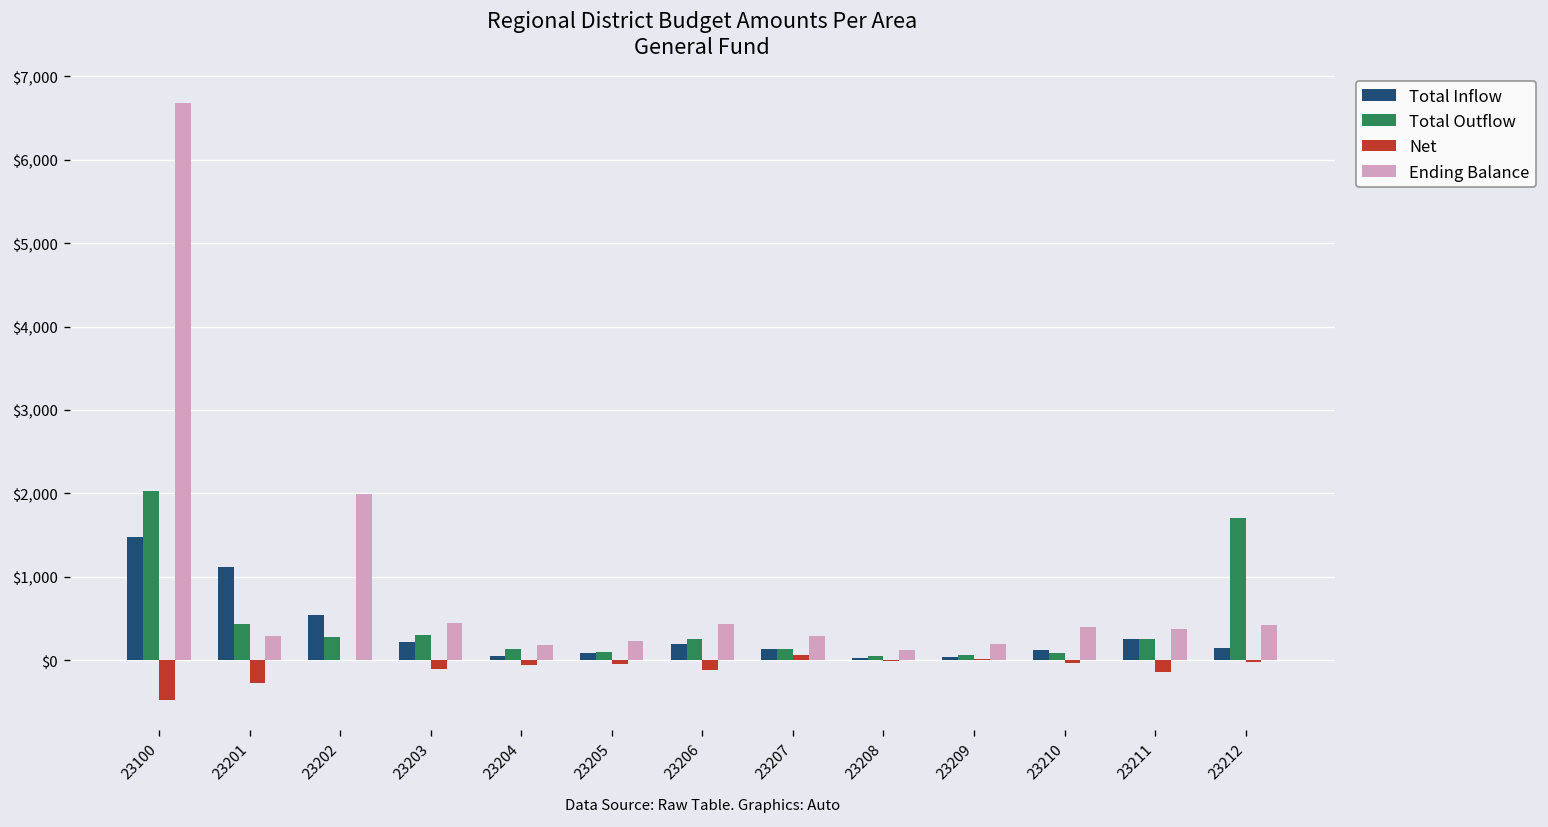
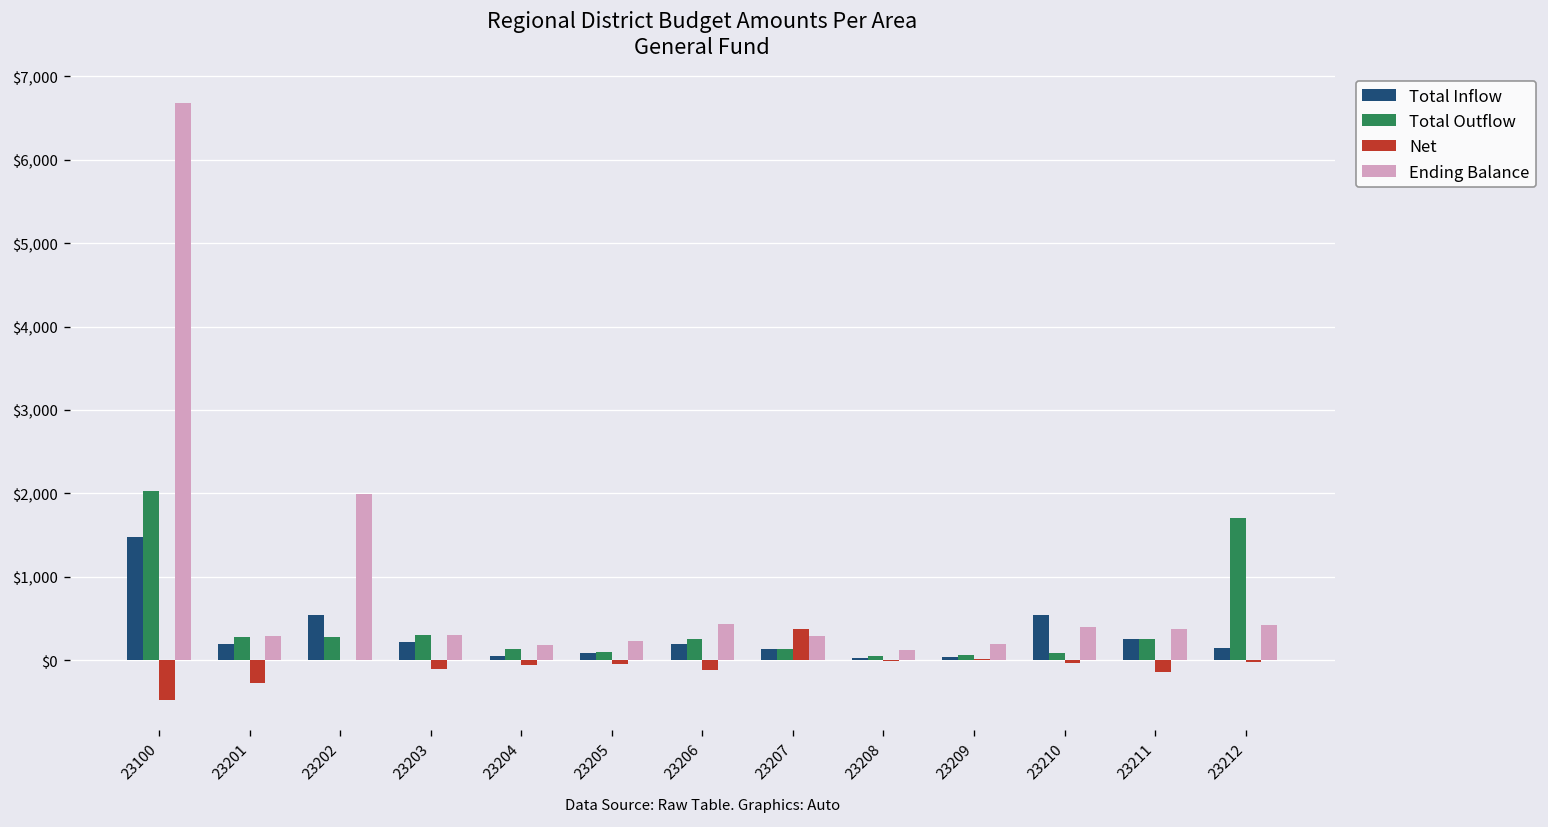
  {
    "Total Inflow": {
      "23100": "$1,500",
-     "23201": "$1,100",
+     "23201": "$200",
      "23202": "$500",
      "23203": "$200",
      "23204": "$100",
      "23205": "$100",
      "23206": "$200",
      "23207": "$100",
      "23209": "$0",
-     "23210": "$100",
+     "23210": "$500",
      "23211": "$200",
      "23212": "$100"
    },
    "Total Outflow": {
      "23100": "$2,000",
-     "23201": "$400",
+     "23201": "$300",
      "23202": "$300",
      "23203": "$300",
      "23204": "$100",
      "23205": "$100",
      "23206": "$300",
      "23207": "$100",
      "23208": "$100",
      "23209": "$100",
      "23210": "$100",
      "23211": "$300",
      "23212": "$1,700"
    },
    "Net": {
      "23100": "$-500",
      "23201": "$-300",
      "23203": "$-100",
      "23204": "$-100",
      "23205": "$0",
      "23206": "$-100",
-     "23207": "$100",
+     "23207": "$400",
      "23210": "$0",
      "23211": "$-100"
    },
    "Ending Balance": {
      "23100": "$6,700",
      "23201": "$300",
      "23202": "$2,000",
-     "23203": "$400",
+     "23203": "$300",
      "23204": "$200",
      "23205": "$200",
      "23206": "$400",
      "23207": "$300",
      "23208": "$100",
      "23209": "$200",
      "23210": "$400",
      "23211": "$400",
      "23212": "$400"
    }
  }
